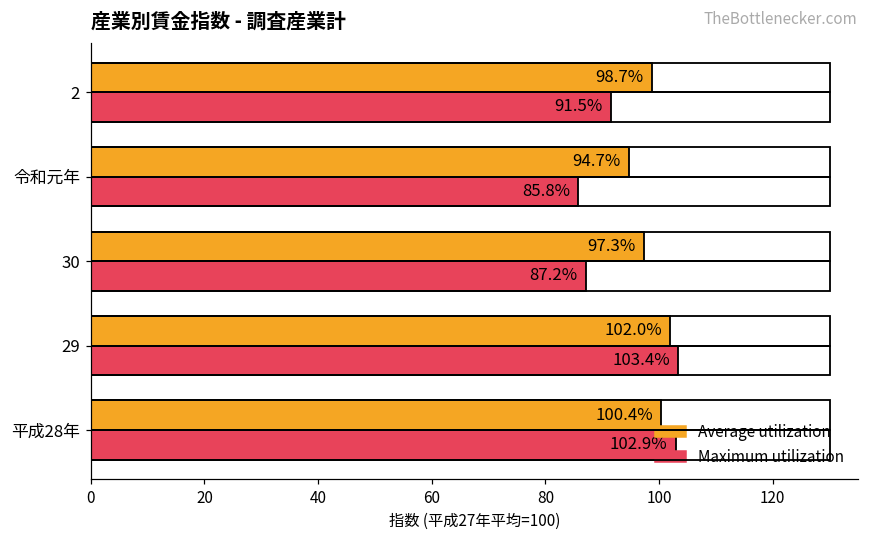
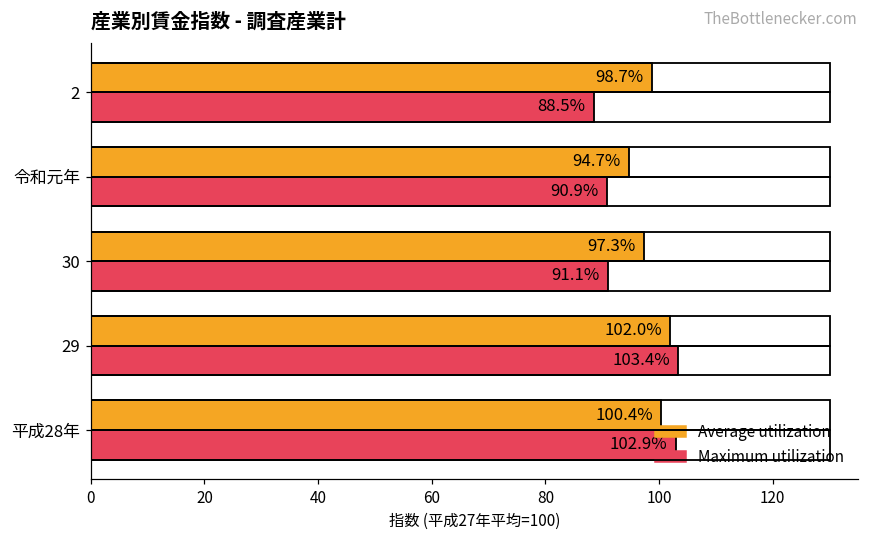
  {
    "Average utilization": {
      "2": "98.7%",
      "令和元年": "94.7%",
      "30": "97.3%",
      "29": "102.0%",
      "平成28年": "100.4%"
    },
    "Maximum utilization": {
-     "2": "91.5%",
-     "令和元年": "85.8%",
-     "30": "87.2%",
+     "2": "88.5%",
+     "令和元年": "90.9%",
+     "30": "91.1%",
      "29": "103.4%",
      "平成28年": "102.9%"
    }
  }
